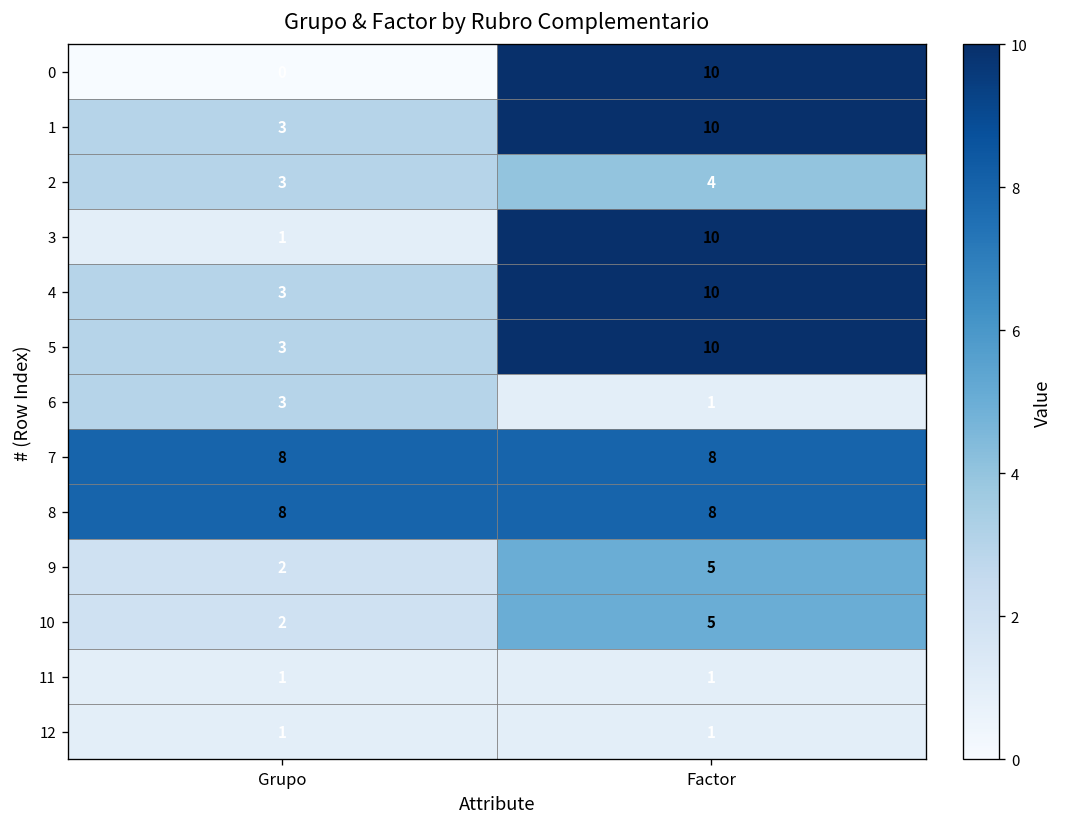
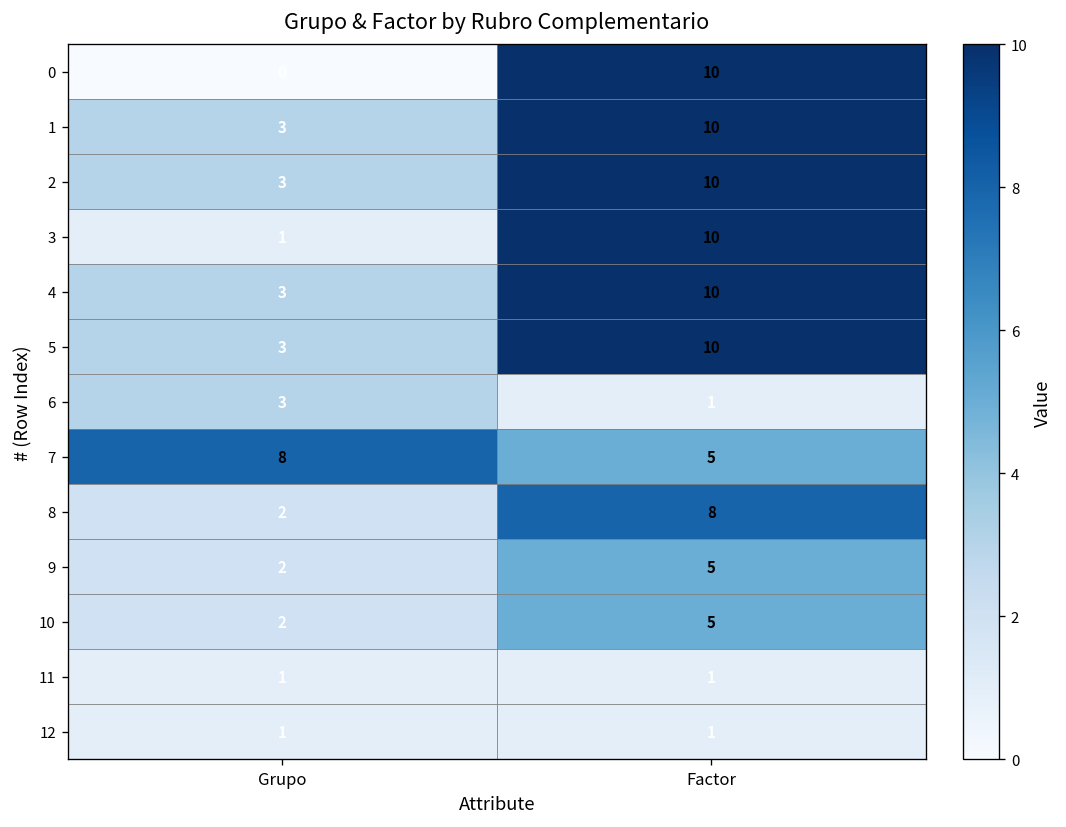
  {
    "0": {
      "Factor": 10
    },
    "1": {
      "Grupo": 3,
      "Factor": 10
    },
    "2": {
      "Grupo": 3,
-     "Factor": 4
+     "Factor": 10
    },
    "3": {
      "Factor": 10
    },
    "4": {
      "Grupo": 3,
      "Factor": 10
    },
    "5": {
      "Grupo": 3,
      "Factor": 10
    },
    "6": {
      "Grupo": 3
    },
    "7": {
      "Grupo": 8,
-     "Factor": 8
+     "Factor": 5
    },
    "8": {
-     "Grupo": 8,
+     "Grupo": 2,
      "Factor": 8
    },
    "9": {
      "Grupo": 2,
      "Factor": 5
    },
    "10": {
      "Grupo": 2,
      "Factor": 5
    }
  }
